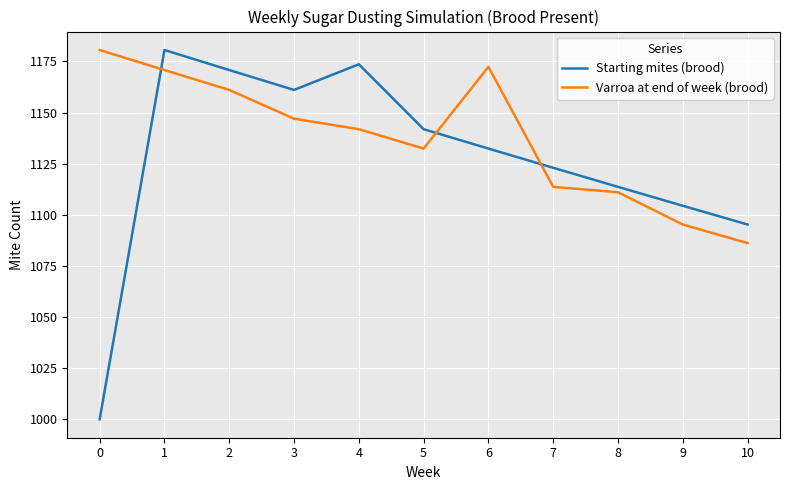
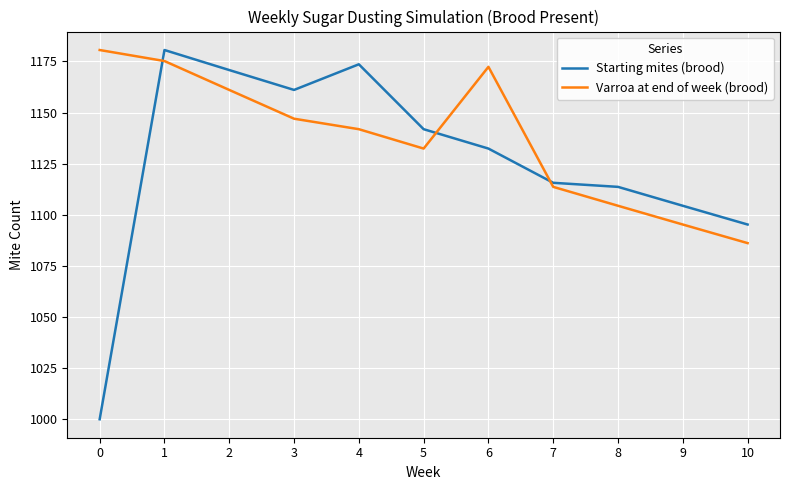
  {
    "Starting mites (brood)": {
      "0": 1000,
      "1": 1181,
      "2": 1171,
      "3": 1161,
      "4": 1174,
      "5": 1142,
      "6": 1132,
-     "7": 1123,
+     "7": 1116,
      "8": 1114,
      "9": 1104,
      "10": 1095
    },
    "Varroa at end of week (brood)": {
      "0": 1181,
-     "1": 1171,
+     "1": 1175,
      "2": 1161,
      "3": 1147,
      "4": 1142,
      "5": 1132,
      "6": 1172,
      "7": 1114,
-     "8": 1111,
+     "8": 1104,
      "9": 1095,
      "10": 1086
    }
  }
